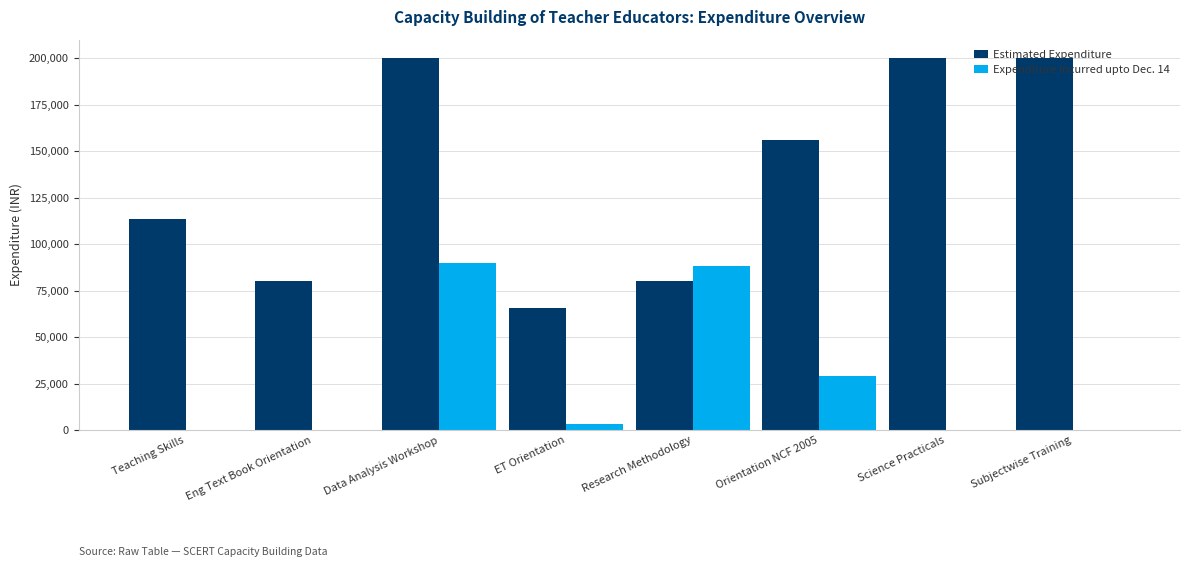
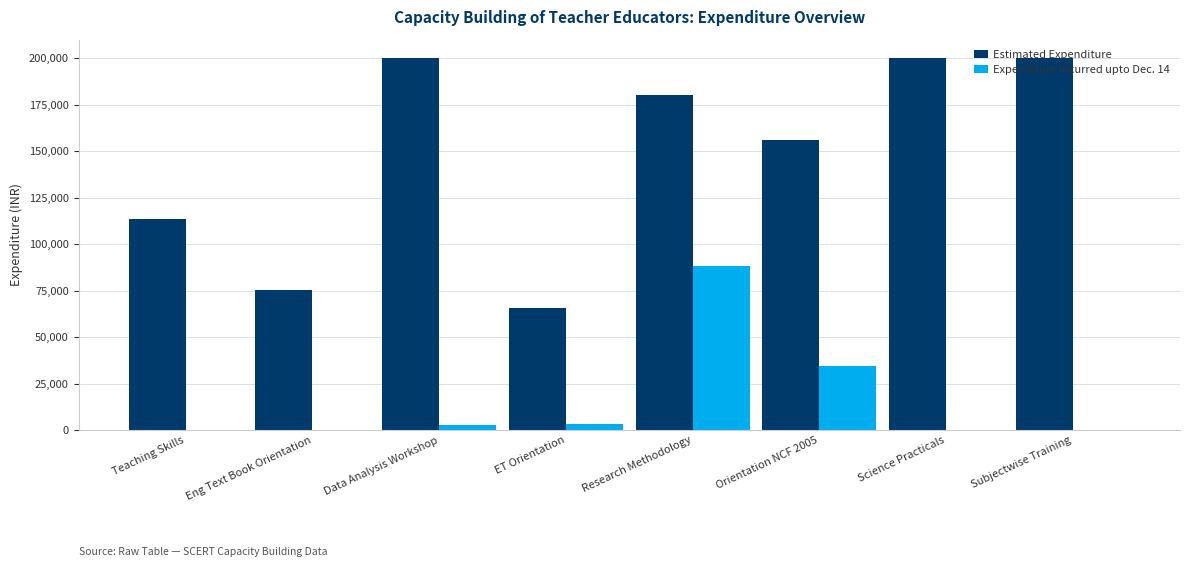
  {
    "Estimated Expenditure": {
      "Teaching Skills": "113,000",
-     "Eng Text Book Orientation": "80,000",
+     "Eng Text Book Orientation": "75,000",
      "Data Analysis Workshop": "200,000",
      "ET Orientation": "65,000",
-     "Research Methodology": "80,000",
+     "Research Methodology": "180,000",
      "Orientation NCF 2005": "156,000",
      "Science Practicals": "200,000",
      "Subjectwise Training": "200,000"
    },
    "Expenditure Incurred upto Dec. 14": {
      "Teaching Skills": "0",
      "Eng Text Book Orientation": "0",
-     "Data Analysis Workshop": "90,000",
+     "Data Analysis Workshop": "3,000",
      "ET Orientation": "3,000",
      "Research Methodology": "88,000",
-     "Orientation NCF 2005": "29,000",
+     "Orientation NCF 2005": "34,000",
      "Science Practicals": "0",
      "Subjectwise Training": "0"
    }
  }
